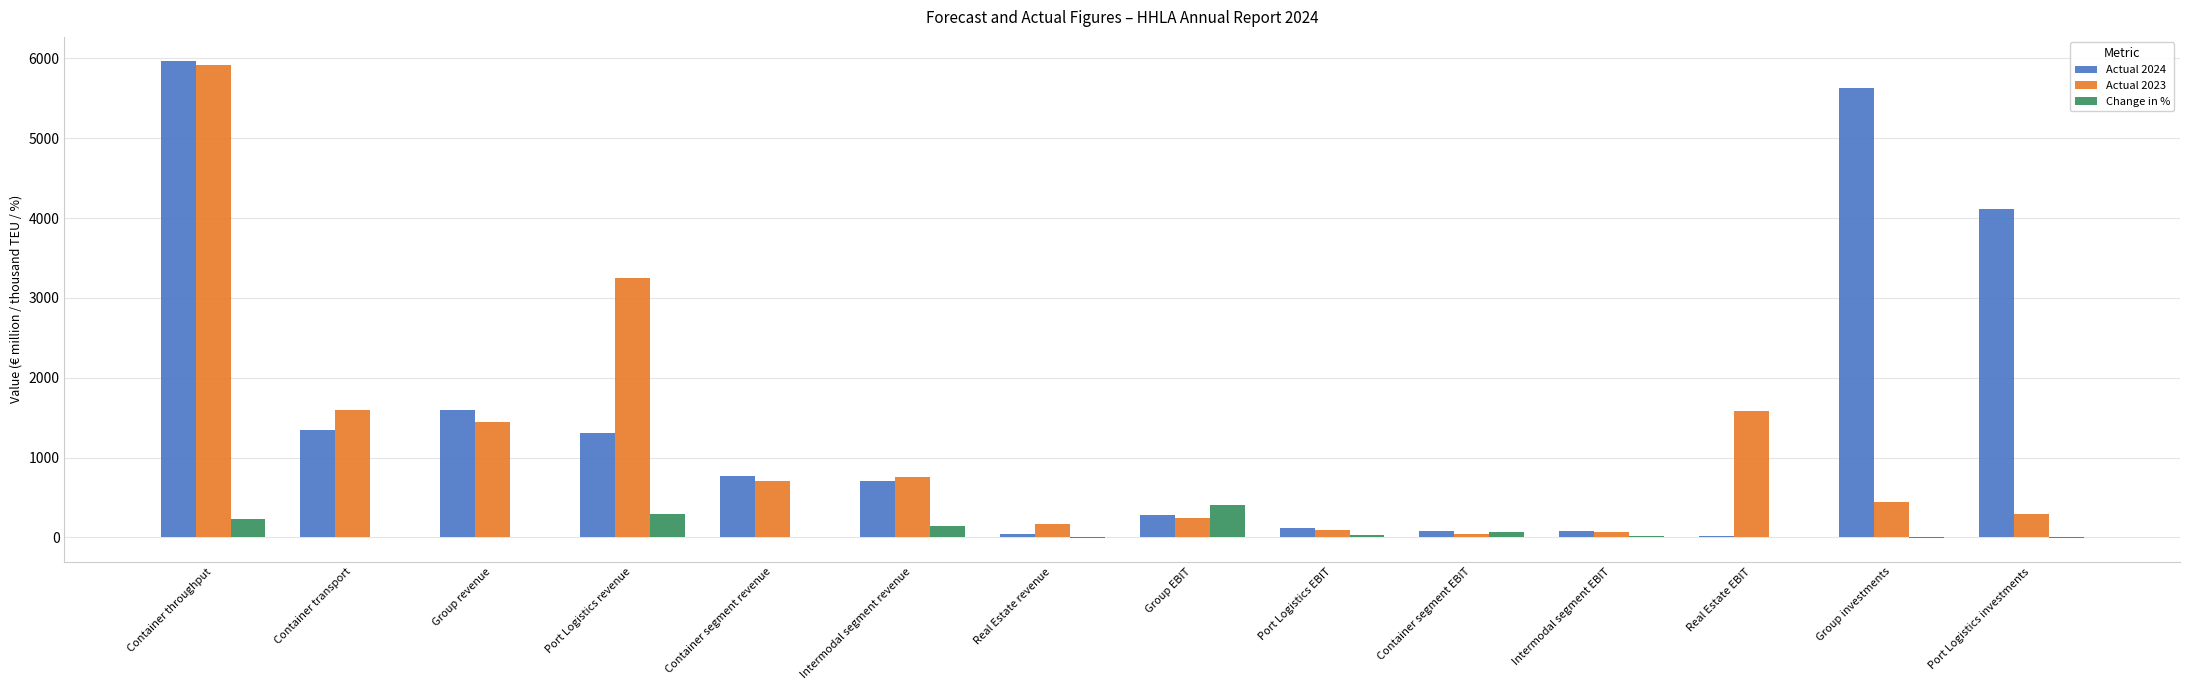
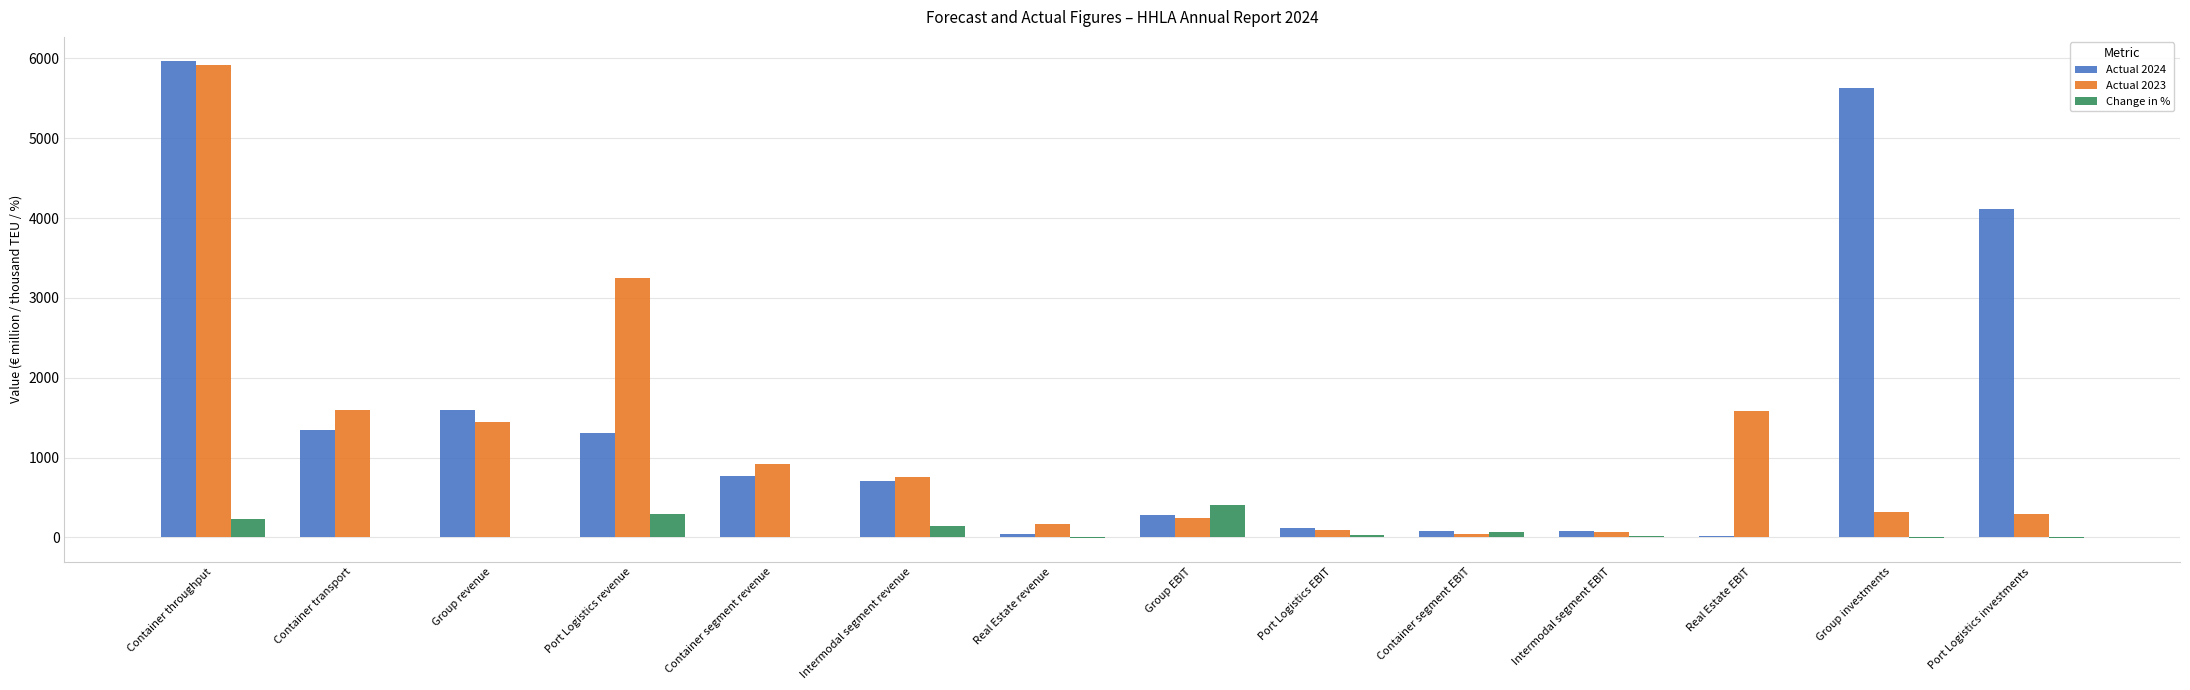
  {
    "Actual 2024": {
      "Container throughput": 6000,
      "Container transport": 1300,
      "Group revenue": 1600,
      "Port Logistics revenue": 1300,
      "Container segment revenue": 800,
      "Intermodal segment revenue": 700,
      "Real Estate revenue": 0,
      "Group EBIT": 300,
      "Port Logistics EBIT": 100,
      "Container segment EBIT": 100,
      "Intermodal segment EBIT": 100,
      "Group investments": 5600,
      "Port Logistics investments": 4100
    },
    "Actual 2023": {
      "Container throughput": 5900,
      "Container transport": 1600,
      "Group revenue": 1400,
      "Port Logistics revenue": 3200,
-     "Container segment revenue": 700,
+     "Container segment revenue": 900,
      "Intermodal segment revenue": 800,
      "Real Estate revenue": 200,
      "Group EBIT": 200,
      "Port Logistics EBIT": 100,
      "Container segment EBIT": 0,
      "Intermodal segment EBIT": 100,
      "Real Estate EBIT": 1600,
-     "Group investments": 400,
+     "Group investments": 300,
      "Port Logistics investments": 300
    },
    "Change in %": {
      "Container throughput": 200,
      "Port Logistics revenue": 300,
      "Intermodal segment revenue": 100,
      "Group EBIT": 400,
      "Container segment EBIT": 100
    }
  }
